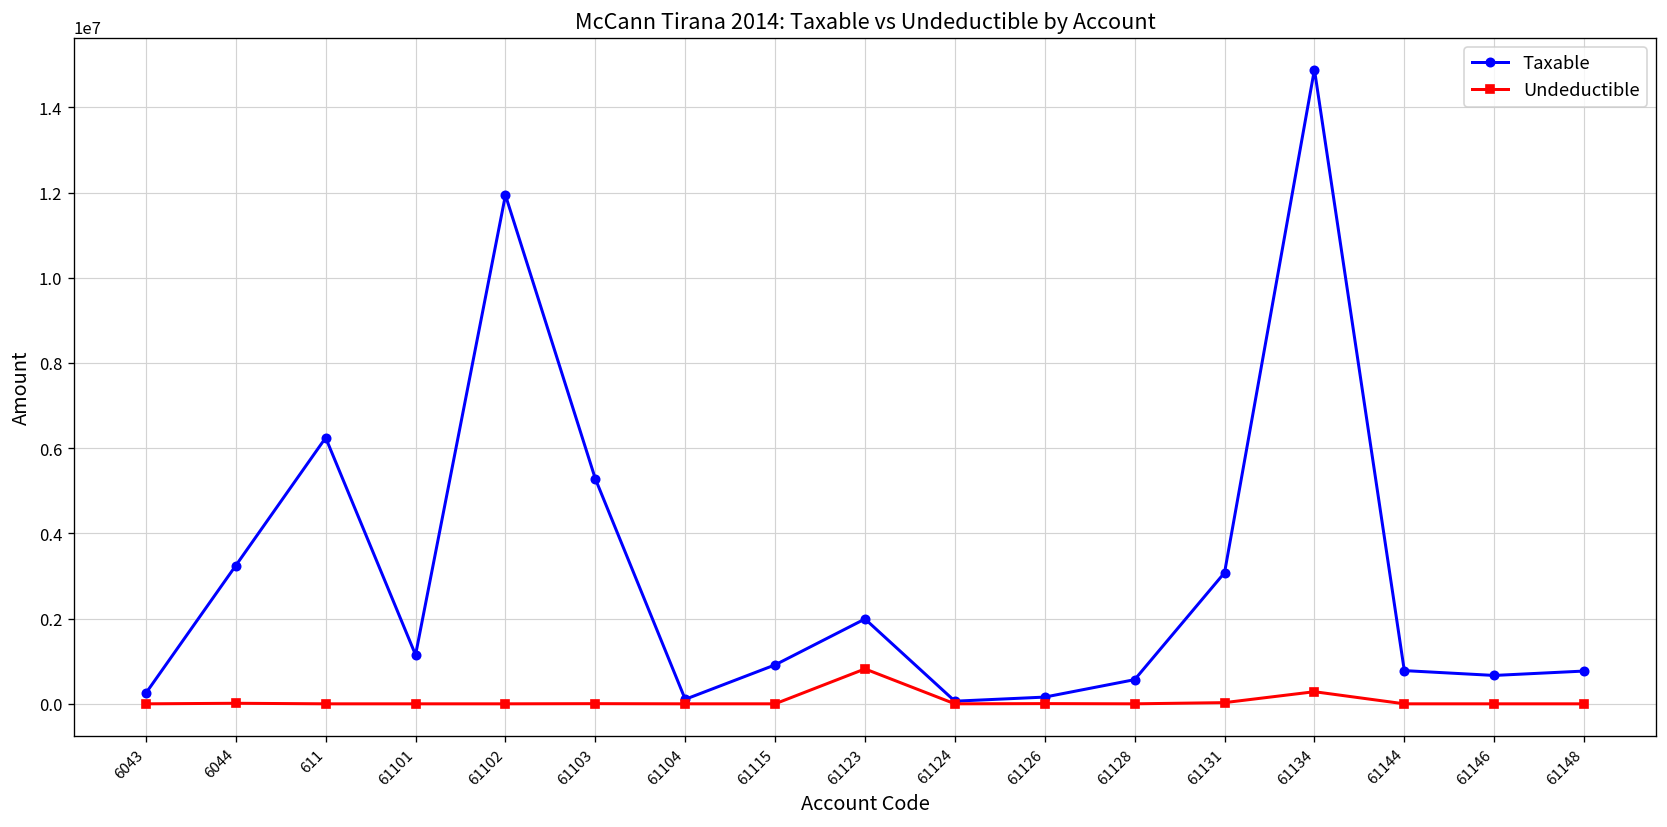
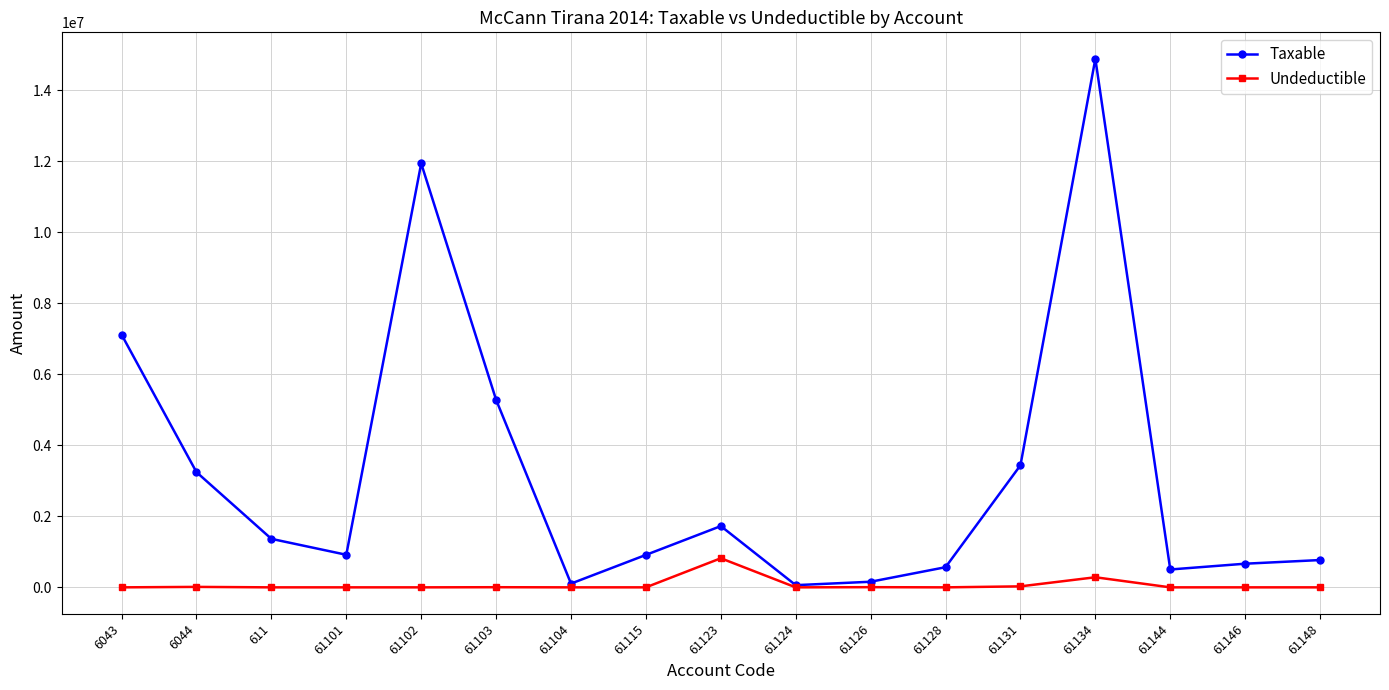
  {
    "Taxable": {
-     "6043": 300000,
+     "6043": 7100000,
      "6044": 3200000,
-     "611": 6200000,
-     "61101": 1100000,
+     "611": 1400000,
+     "61101": 900000,
      "61102": 11900000,
      "61103": 5300000,
      "61104": 100000,
      "61115": 900000,
-     "61123": 2000000,
+     "61123": 1700000,
      "61126": 200000,
      "61128": 600000,
-     "61131": 3100000,
+     "61131": 3400000,
      "61134": 14900000,
-     "61144": 800000,
+     "61144": 500000,
      "61146": 700000,
      "61148": 800000
    },
    "Undeductible": {
      "6043": 0,
      "6044": 0,
      "611": 0,
      "61101": 0,
      "61102": 0,
      "61103": 0,
      "61104": 0,
      "61115": 0,
      "61123": 800000,
      "61126": 0,
      "61128": 0,
      "61131": 0,
      "61134": 300000,
      "61144": 0,
      "61146": 0,
      "61148": 0
    }
  }
